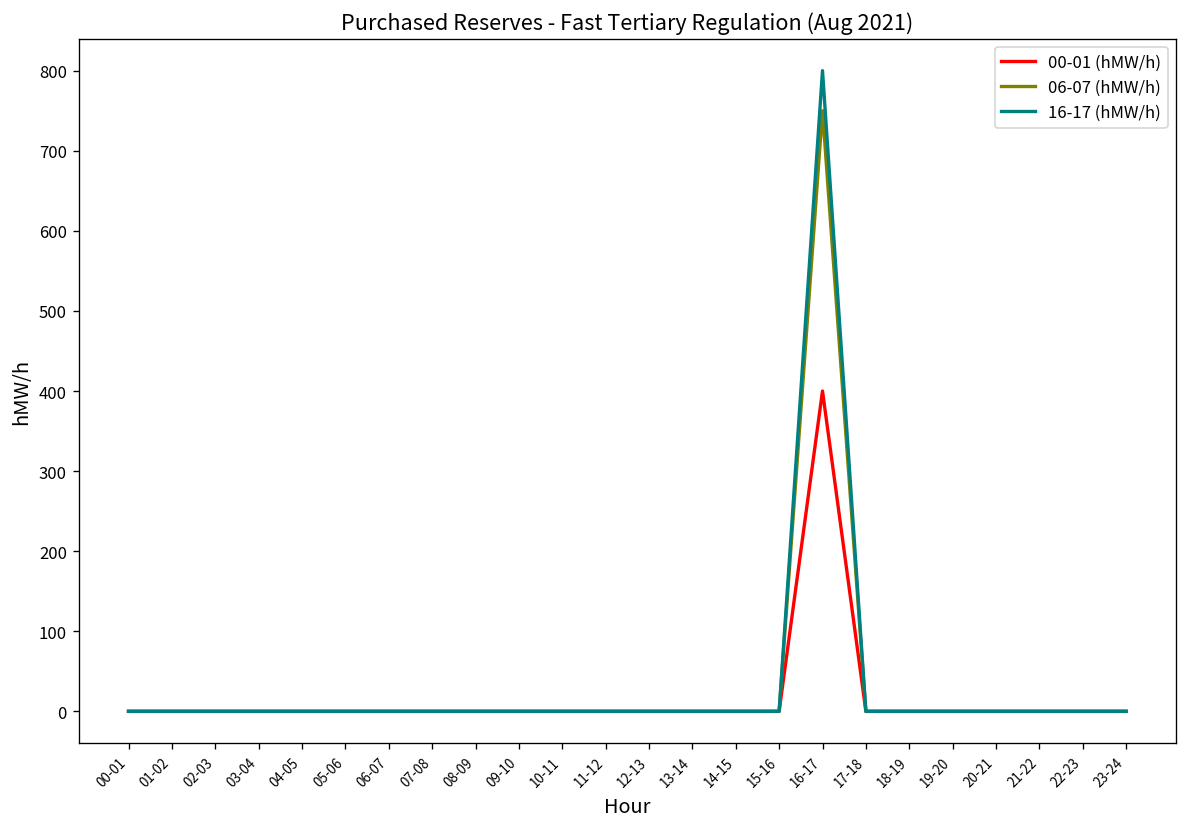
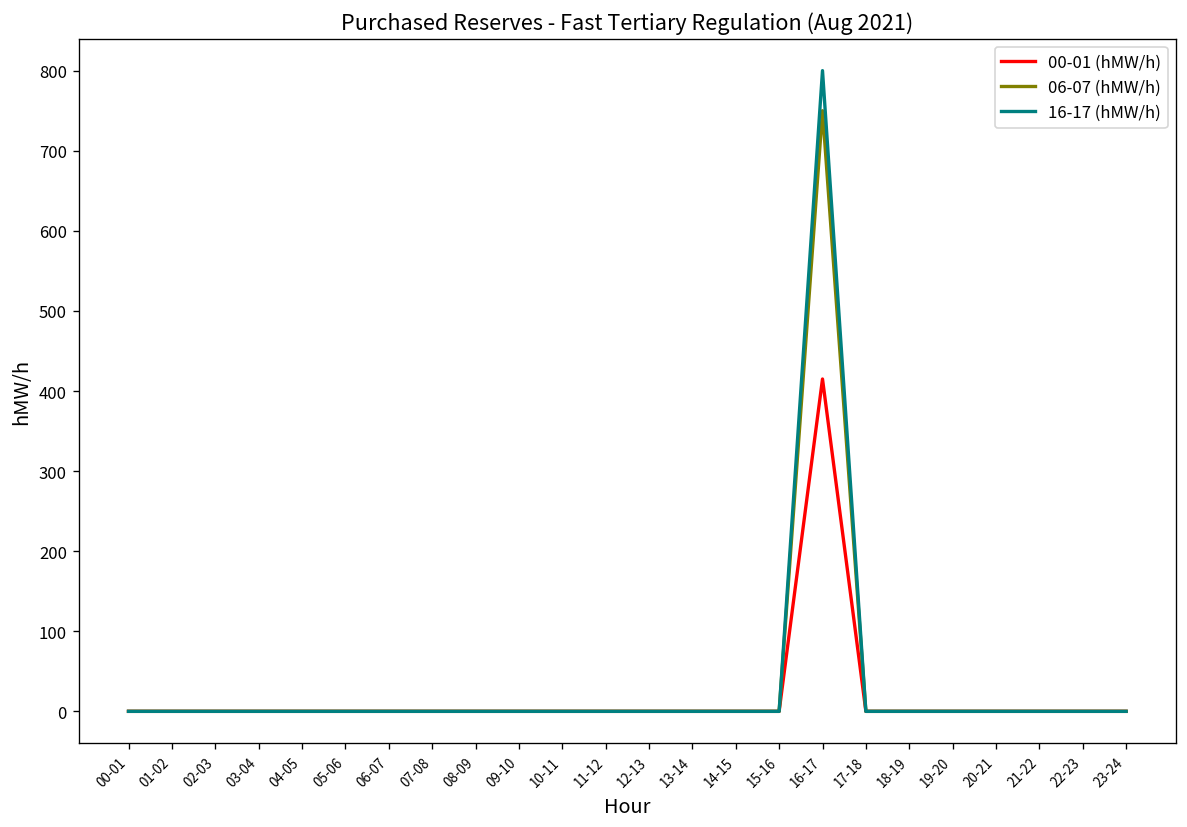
  {
    "00-01 (hMW/h)": {
-     "16-17": 400
+     "16-17": 420
    },
    "06-07 (hMW/h)": {
      "16-17": 750
    },
    "16-17 (hMW/h)": {
      "16-17": 800
    }
  }
